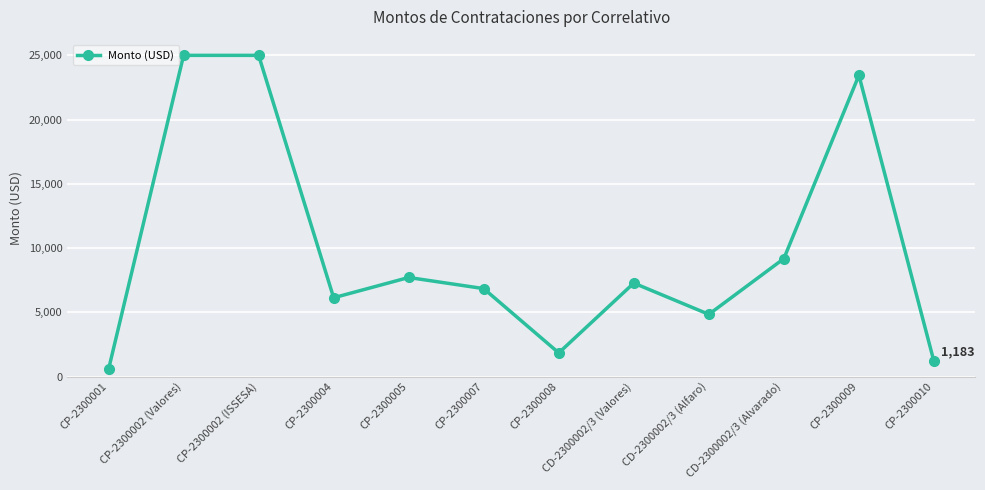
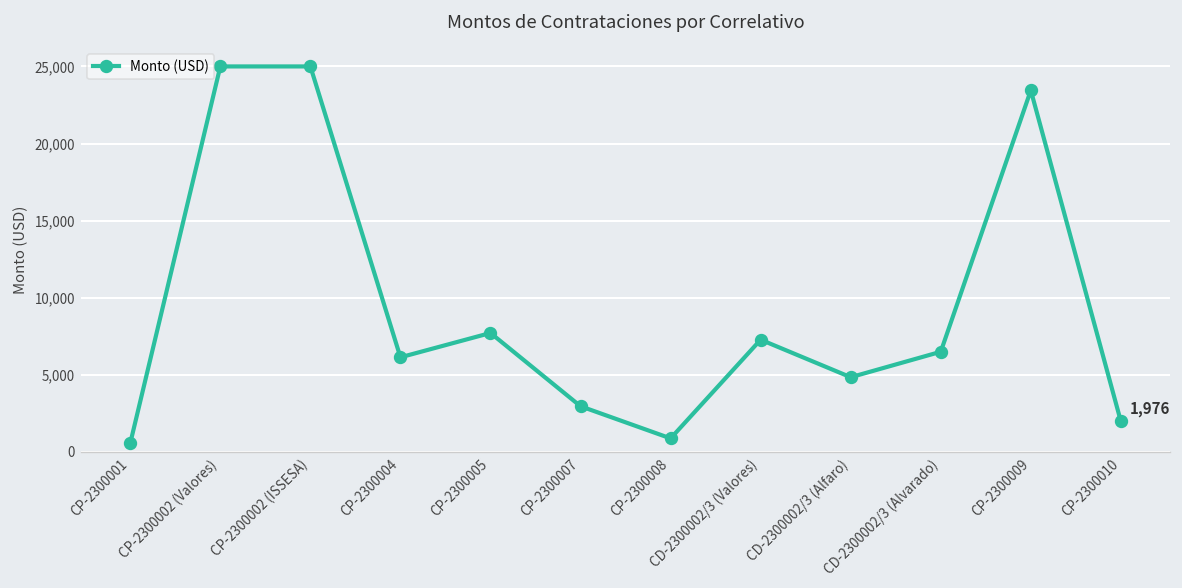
  {
-   "CP-2300007": "6,800",
-   "CP-2300008": "1,800",
-   "CD-2300002/3 (Alvarado)": "9,200",
-   "CP-2300010": "1,183"
+   "CP-2300007": "3,000",
+   "CP-2300008": "900",
+   "CD-2300002/3 (Alvarado)": "6,500",
+   "CP-2300010": "1,976"
  }
